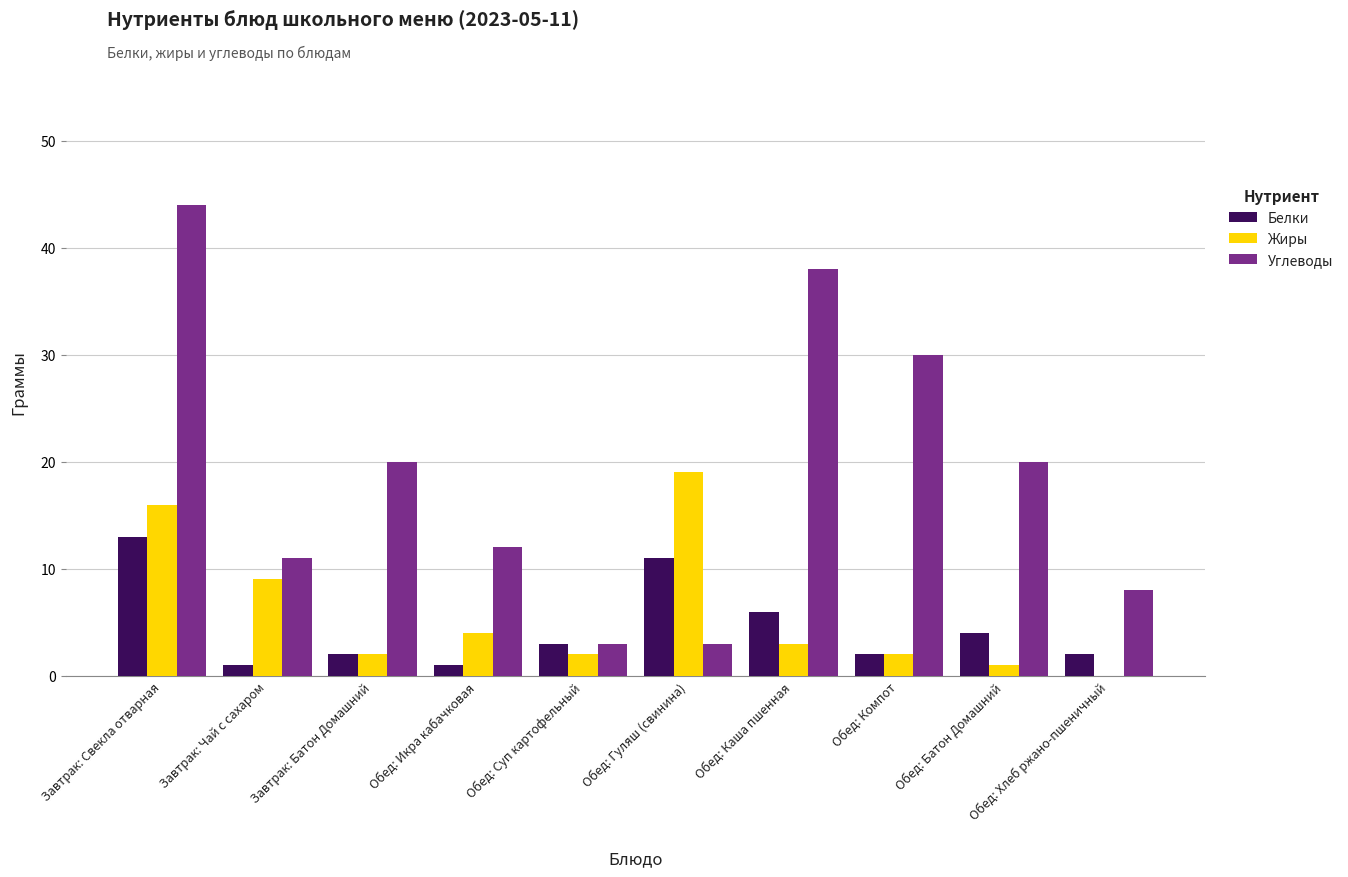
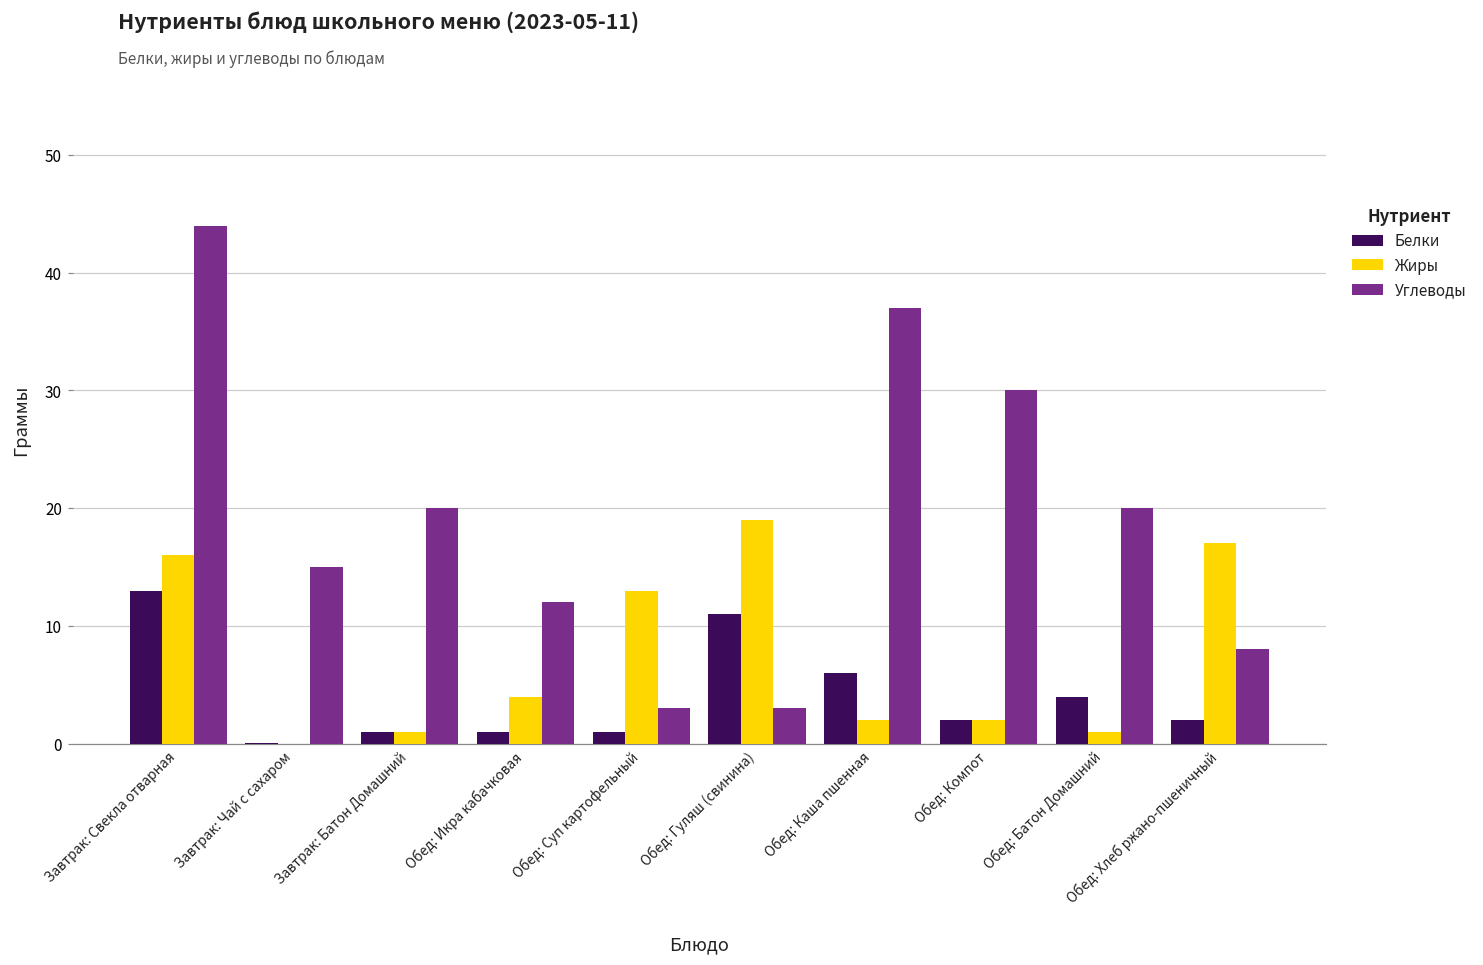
  {
    "Белки": {
      "Завтрак: Свекла отварная": 13.0,
-     "Завтрак: Чай с сахаром": 1.0,
-     "Завтрак: Батон Домашний": 2,
+     "Завтрак: Чай с сахаром": 0.1,
+     "Завтрак: Батон Домашний": 1,
      "Обед: Икра кабачковая": 1.0,
-     "Обед: Суп картофельный": 3,
+     "Обед: Суп картофельный": 1,
      "Обед: Гуляш (свинина)": 11.0,
      "Обед: Каша пшенная": 6.0,
      "Обед: Компот": 2.0,
      "Обед: Батон Домашний": 4.0,
      "Обед: Хлеб ржано-пшеничный": 2.0
    },
    "Жиры": {
      "Завтрак: Свекла отварная": 16,
-     "Завтрак: Чай с сахаром": 9,
-     "Завтрак: Батон Домашний": 2,
+     "Завтрак: Чай с сахаром": 0,
+     "Завтрак: Батон Домашний": 1,
      "Обед: Икра кабачковая": 4,
-     "Обед: Суп картофельный": 2,
+     "Обед: Суп картофельный": 13,
      "Обед: Гуляш (свинина)": 19,
-     "Обед: Каша пшенная": 3,
+     "Обед: Каша пшенная": 2,
      "Обед: Компот": 2,
      "Обед: Батон Домашний": 1,
-     "Обед: Хлеб ржано-пшеничный": 0
+     "Обед: Хлеб ржано-пшеничный": 17
    },
    "Углеводы": {
      "Завтрак: Свекла отварная": 44,
-     "Завтрак: Чай с сахаром": 11,
+     "Завтрак: Чай с сахаром": 15,
      "Завтрак: Батон Домашний": 20,
      "Обед: Икра кабачковая": 12,
      "Обед: Суп картофельный": 3,
      "Обед: Гуляш (свинина)": 3,
-     "Обед: Каша пшенная": 38,
+     "Обед: Каша пшенная": 37,
      "Обед: Компот": 30,
      "Обед: Батон Домашний": 20,
      "Обед: Хлеб ржано-пшеничный": 8
    }
  }
